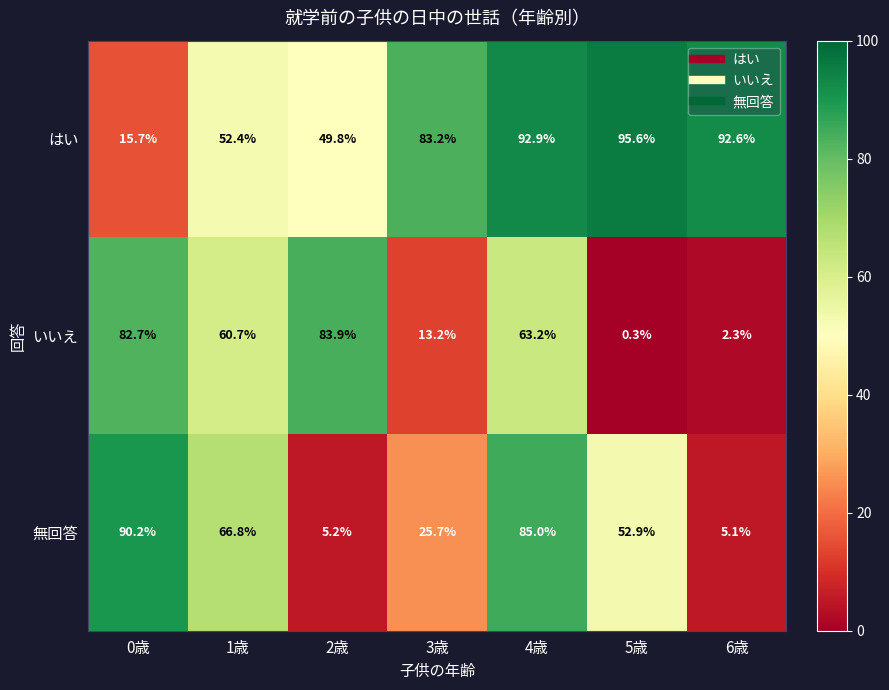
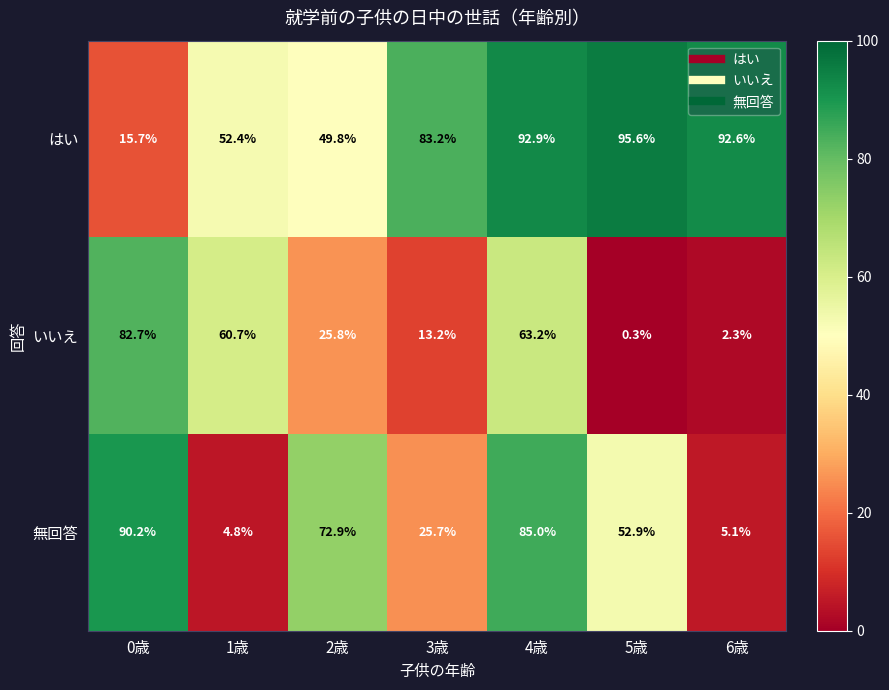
  {
    "はい": {
      "0歳": "15.7%",
      "1歳": "52.4%",
      "2歳": "49.8%",
      "3歳": "83.2%",
      "4歳": "92.9%",
      "5歳": "95.6%",
      "6歳": "92.6%"
    },
    "いいえ": {
      "0歳": "82.7%",
      "1歳": "60.7%",
-     "2歳": "83.9%",
+     "2歳": "25.8%",
      "3歳": "13.2%",
      "4歳": "63.2%",
      "5歳": "0.3%",
      "6歳": "2.3%"
    },
    "無回答": {
      "0歳": "90.2%",
-     "1歳": "66.8%",
-     "2歳": "5.2%",
+     "1歳": "4.8%",
+     "2歳": "72.9%",
      "3歳": "25.7%",
      "4歳": "85.0%",
      "5歳": "52.9%",
      "6歳": "5.1%"
    }
  }
